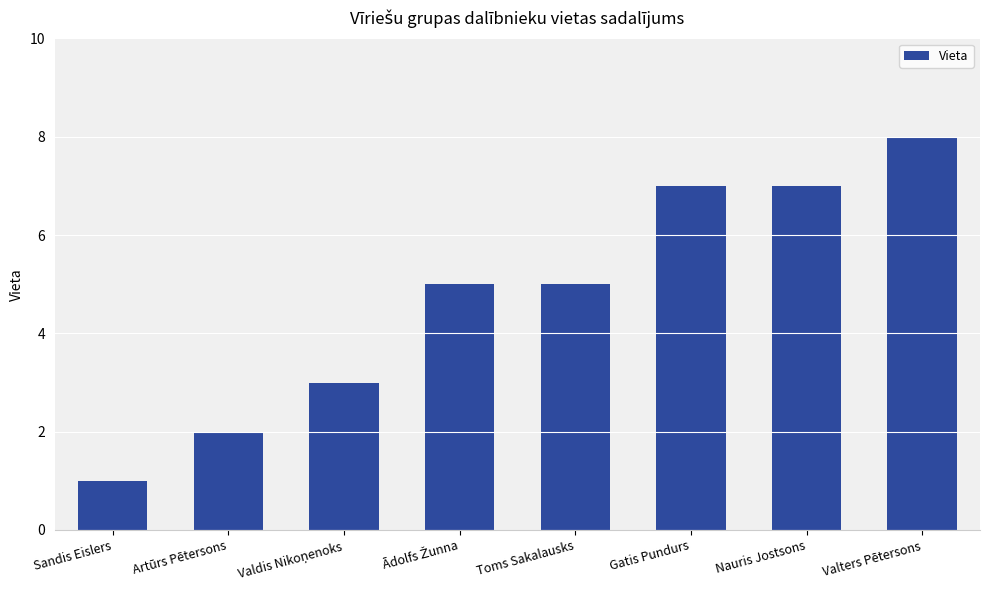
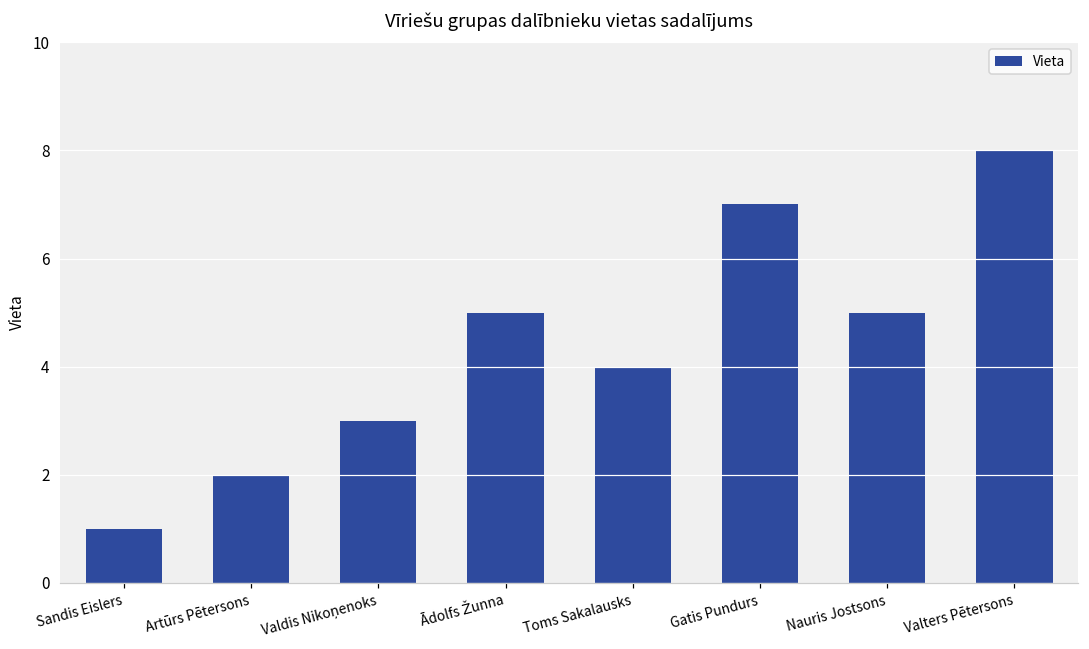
  {
    "Sandis Eislers": 1,
    "Artūrs Pētersons": 2,
    "Valdis Nikoņenoks": 3,
    "Ādolfs Žunna": 5,
-   "Toms Sakalausks": 5,
+   "Toms Sakalausks": 4,
    "Gatis Pundurs": 7,
-   "Nauris Jostsons": 7,
+   "Nauris Jostsons": 5,
    "Valters Pētersons": 8
  }
